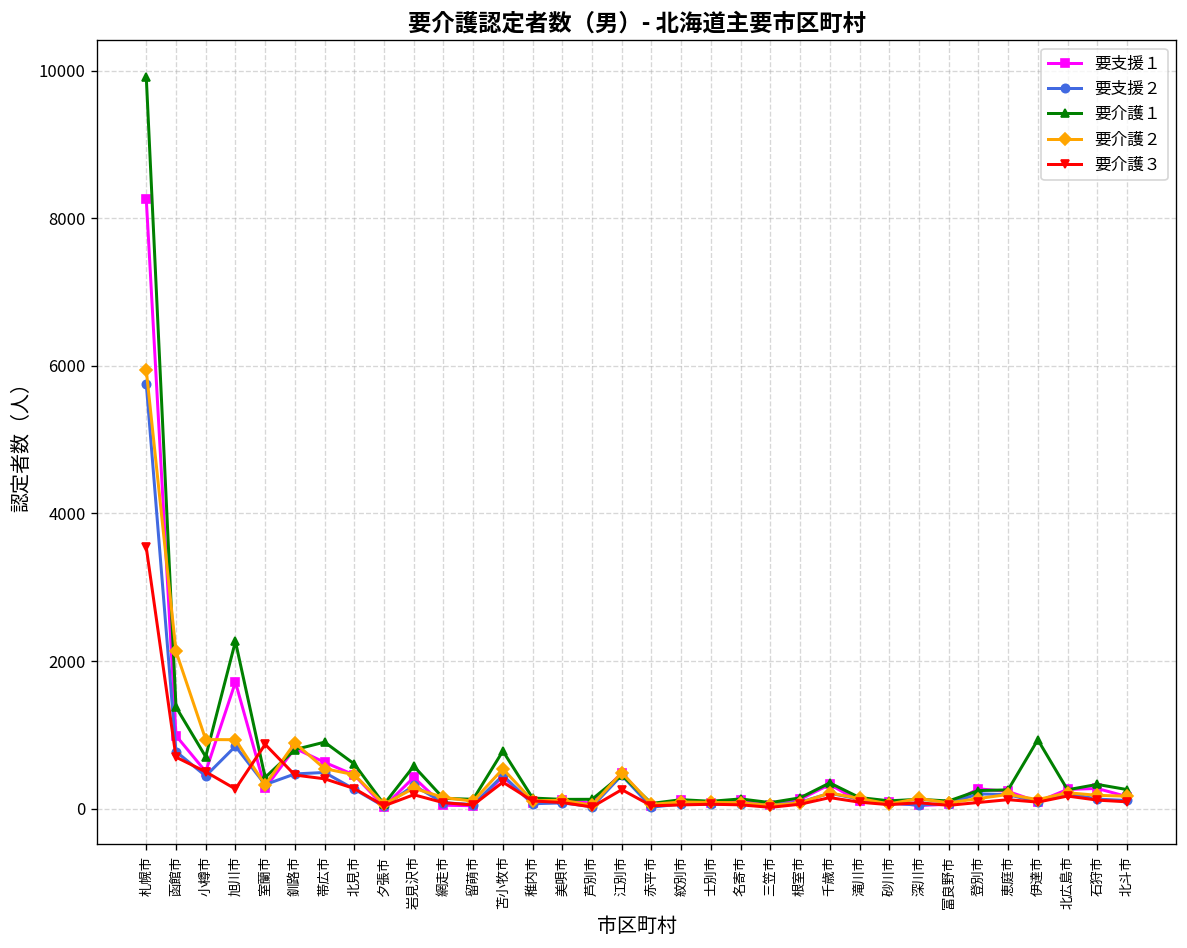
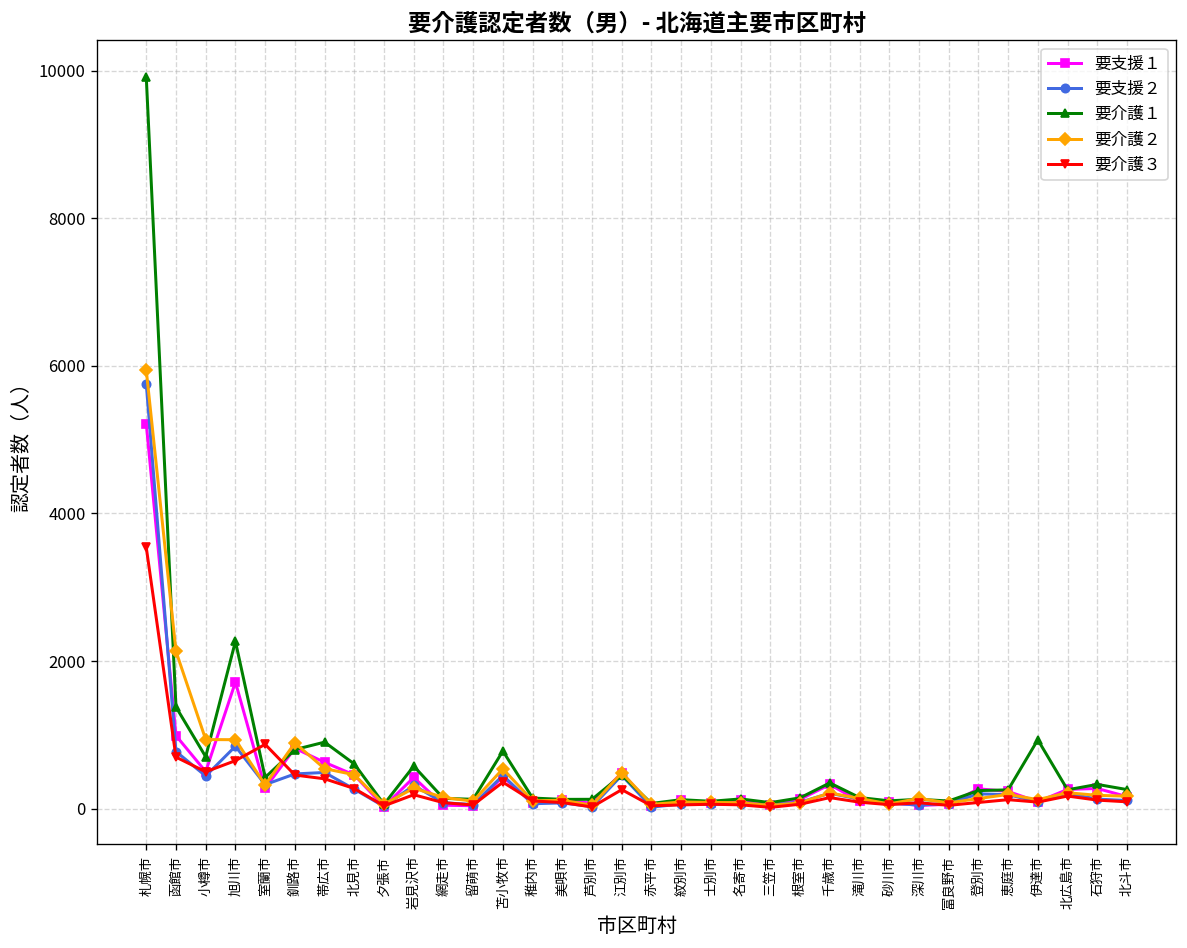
  {
    "要支援１": {
-     "札幌市": 8300,
+     "札幌市": 5200,
      "函館市": 1000,
      "旭川市": 1700,
      "室蘭市": 300,
      "帯広市": 600,
      "岩見沢市": 400,
      "石狩市": 300
    },
    "要支援２": {
      "札幌市": 5800,
      "函館市": 800,
      "小樽市": 400,
      "旭川市": 800,
      "帯広市": 500,
      "登別市": 200
    },
    "要介護１": {
      "札幌市": 9900,
      "函館市": 1400,
      "小樽市": 700,
      "旭川市": 2300,
      "室蘭市": 400,
      "帯広市": 900,
      "北見市": 600,
      "岩見沢市": 600,
      "苫小牧市": 800,
      "芦別市": 100,
      "伊達市": 900,
      "石狩市": 300,
      "北斗市": 300
    },
    "要介護２": {
      "札幌市": 5900,
      "函館市": 2100,
      "小樽市": 900,
      "旭川市": 900,
      "釧路市": 900,
      "帯広市": 500,
      "苫小牧市": 500,
      "登別市": 100,
      "石狩市": 200
    },
    "要介護３": {
      "札幌市": 3500,
      "函館市": 700,
-     "旭川市": 300,
+     "旭川市": 600,
      "室蘭市": 900,
      "帯広市": 400,
      "岩見沢市": 200,
      "苫小牧市": 400,
      "江別市": 300,
      "千歳市": 100,
      "登別市": 100,
      "恵庭市": 100
    }
  }
